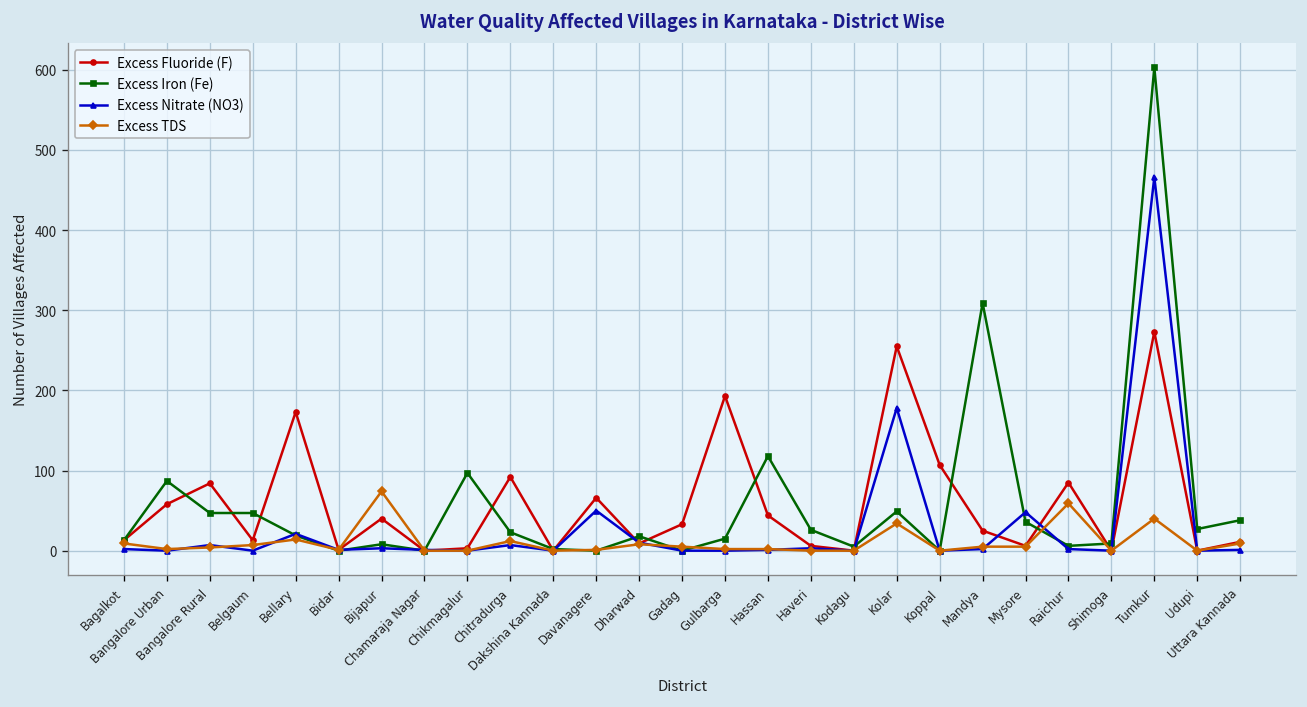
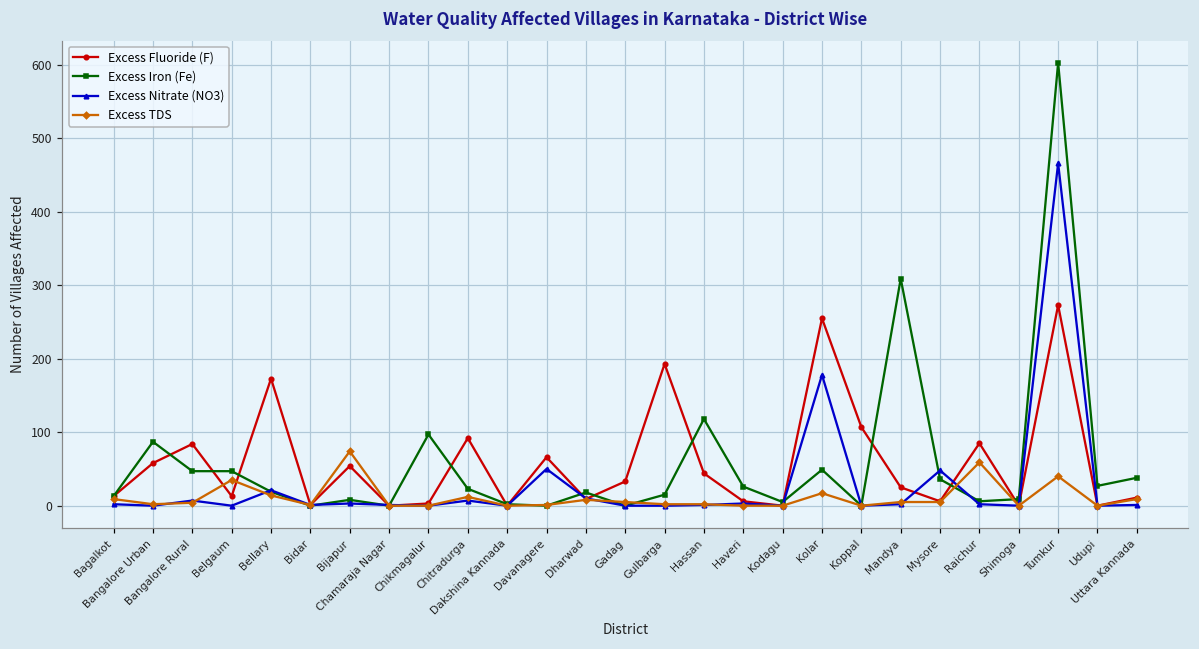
  {
    "Excess Fluoride (F)": {
      "Bangalore Urban": 60,
      "Bangalore Rural": 80,
      "Belgaum": 10,
      "Bellary": 170,
-     "Bijapur": 40,
+     "Bijapur": 50,
      "Chitradurga": 90,
      "Davanagere": 70,
      "Gadag": 30,
      "Gulbarga": 190,
      "Hassan": 40,
      "Kolar": 260,
      "Koppal": 110,
      "Mandya": 30,
      "Raichur": 90,
      "Tumkur": 270
    },
    "Excess Iron (Fe)": {
      "Bangalore Urban": 90,
      "Bangalore Rural": 50,
      "Belgaum": 50,
      "Bijapur": 10,
      "Chikmagalur": 100,
      "Chitradurga": 20,
      "Dharwad": 20,
      "Gulbarga": 20,
      "Hassan": 120,
      "Haveri": 30,
      "Kodagu": 10,
      "Kolar": 50,
      "Mandya": 310,
      "Mysore": 40,
      "Raichur": 10,
      "Shimoga": 10,
      "Tumkur": 600,
      "Udupi": 30,
      "Uttara Kannada": 40
    },
    "Excess Nitrate (NO3)": {
      "Bagalkot": 0,
      "Belgaum": 0,
      "Bijapur": 0,
      "Chitradurga": 10,
      "Davanagere": 50,
      "Kolar": 180,
      "Mysore": 50,
      "Raichur": 0,
      "Tumkur": 470,
      "Uttara Kannada": 0
    },
    "Excess TDS": {
      "Bagalkot": 10,
-     "Belgaum": 10,
+     "Belgaum": 40,
      "Bellary": 10,
      "Bijapur": 70,
      "Chitradurga": 10,
      "Gadag": 10,
-     "Kolar": 30,
+     "Kolar": 20,
      "Raichur": 60,
      "Tumkur": 40
    }
  }
